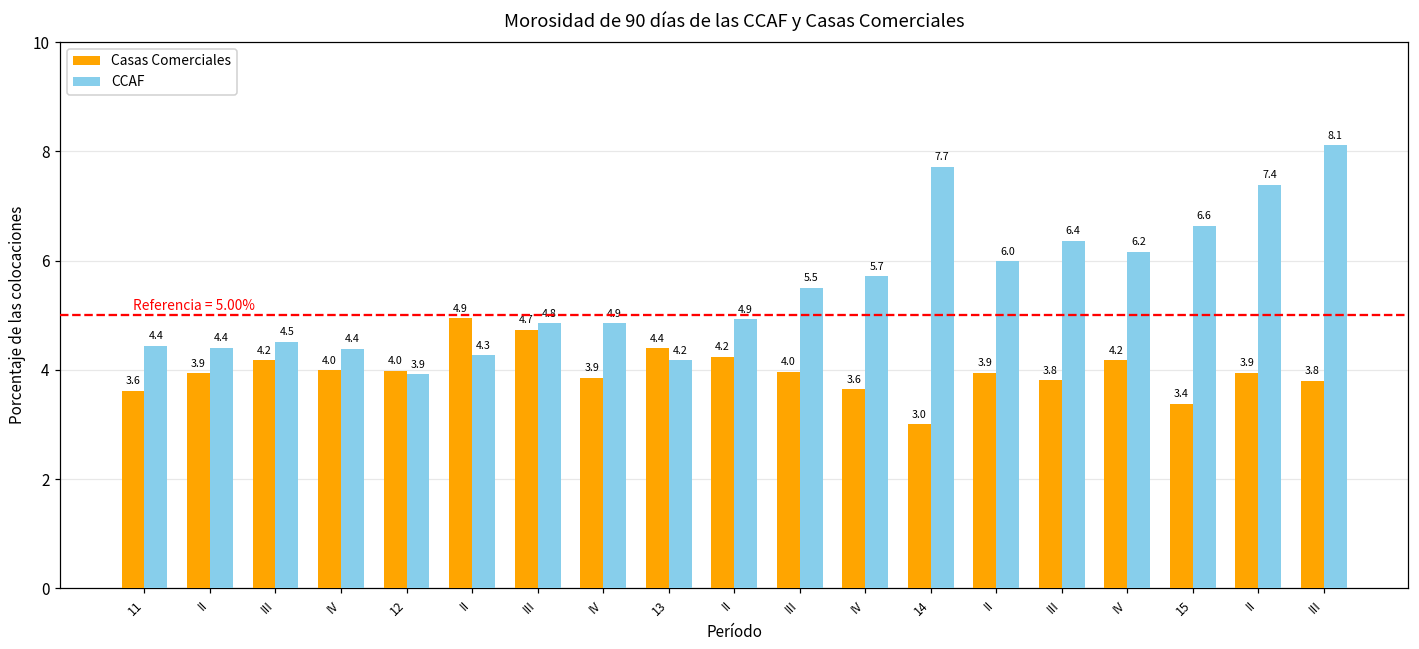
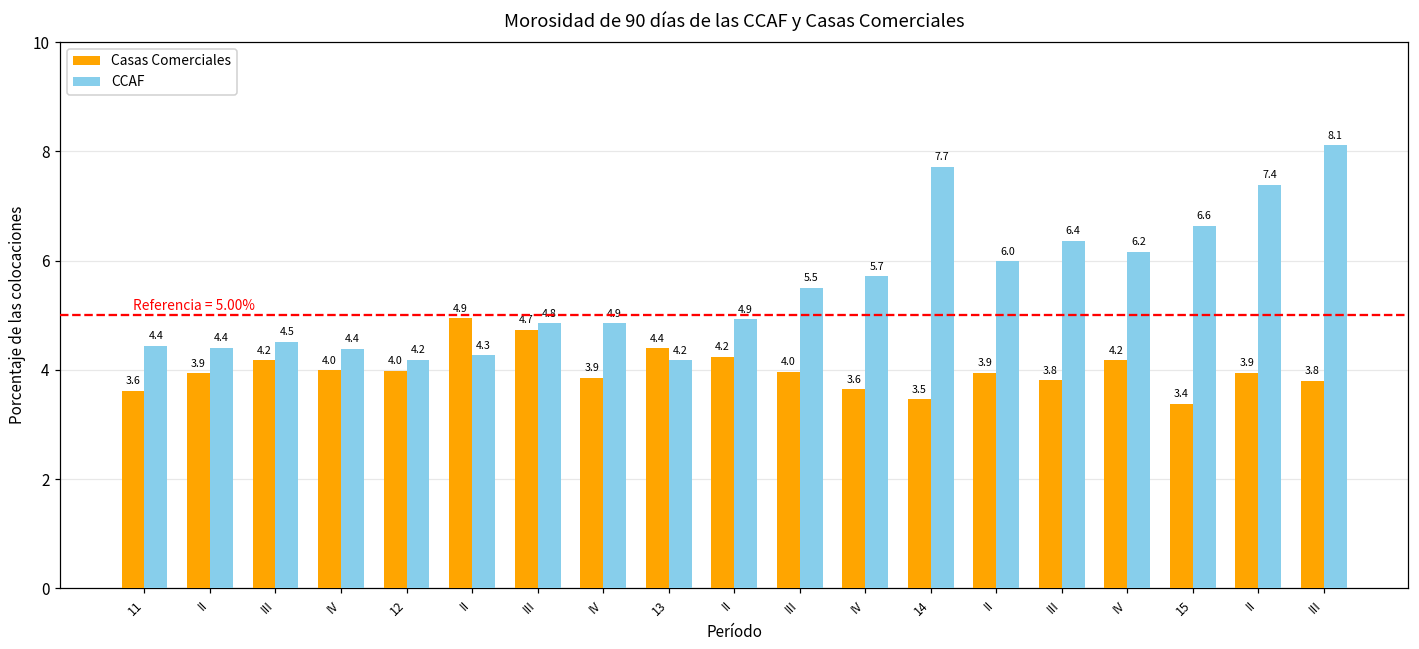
  {
    "Casas Comerciales": {
      "11": 3.6,
      "12": 4.0,
      "13": 4.4,
-     "14": 3.0,
+     "14": 3.5,
      "15": 3.4
    },
    "CCAF": {
      "11": 4.4,
-     "12": 3.9,
+     "12": 4.2,
      "13": 4.2,
      "14": 7.7,
      "15": 6.6
    }
  }
